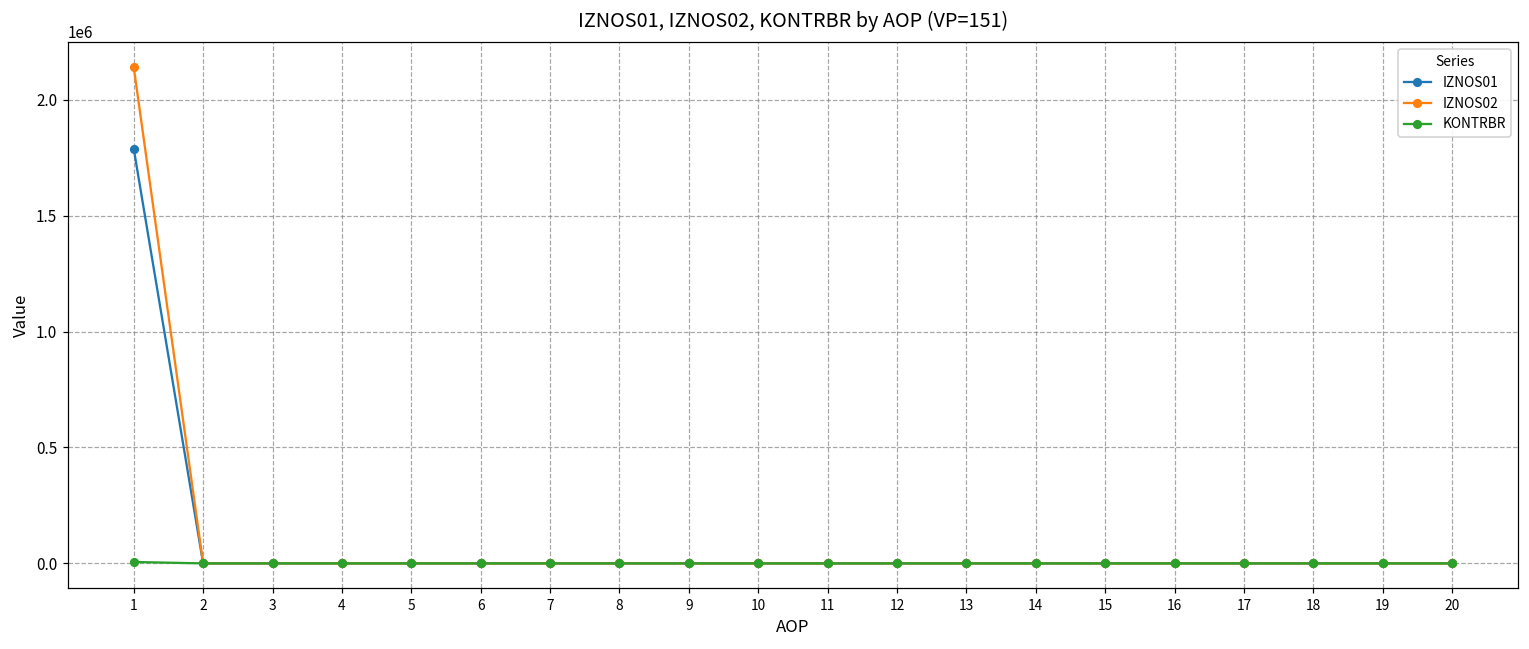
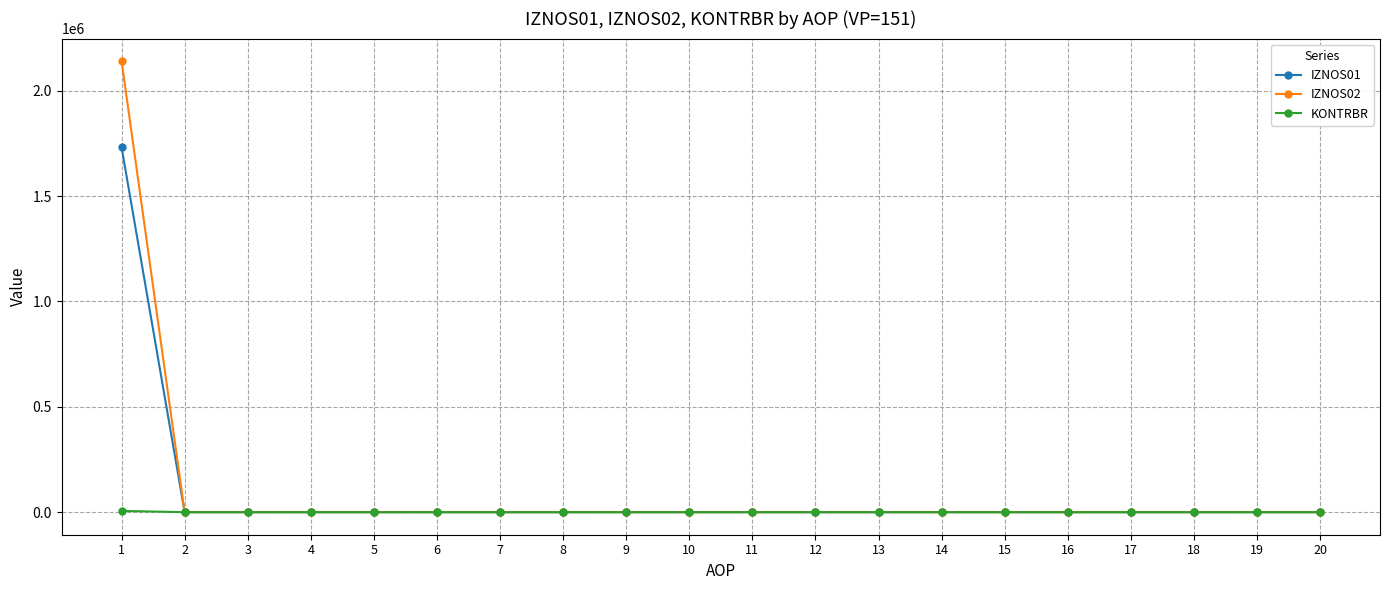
  {
    "IZNOS01": {
-     "1": 1790000
+     "1": 1730000
    },
    "IZNOS02": {
      "1": 2140000
    },
    "KONTRBR": {
      "1": 10000
    }
  }
